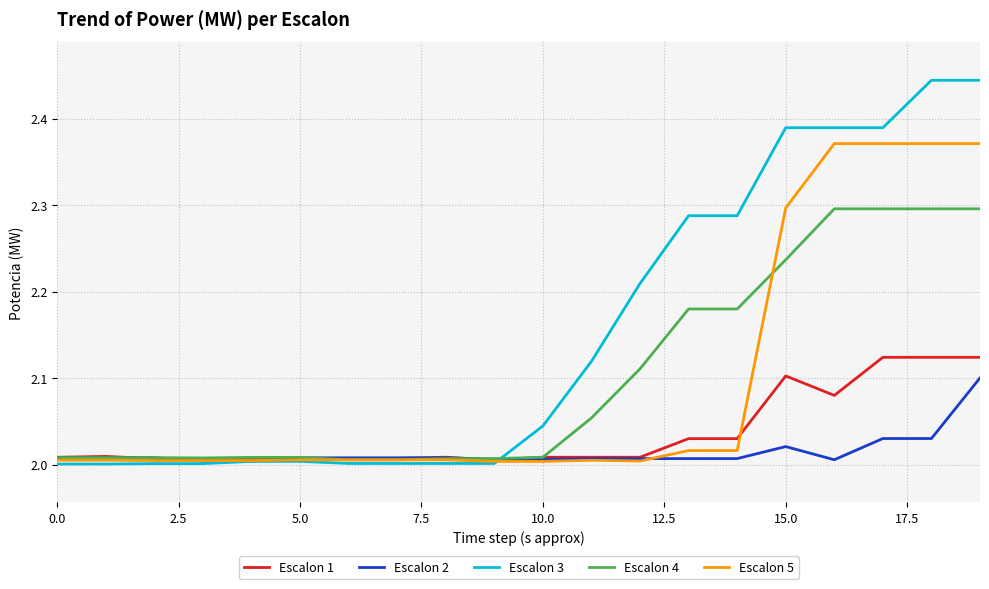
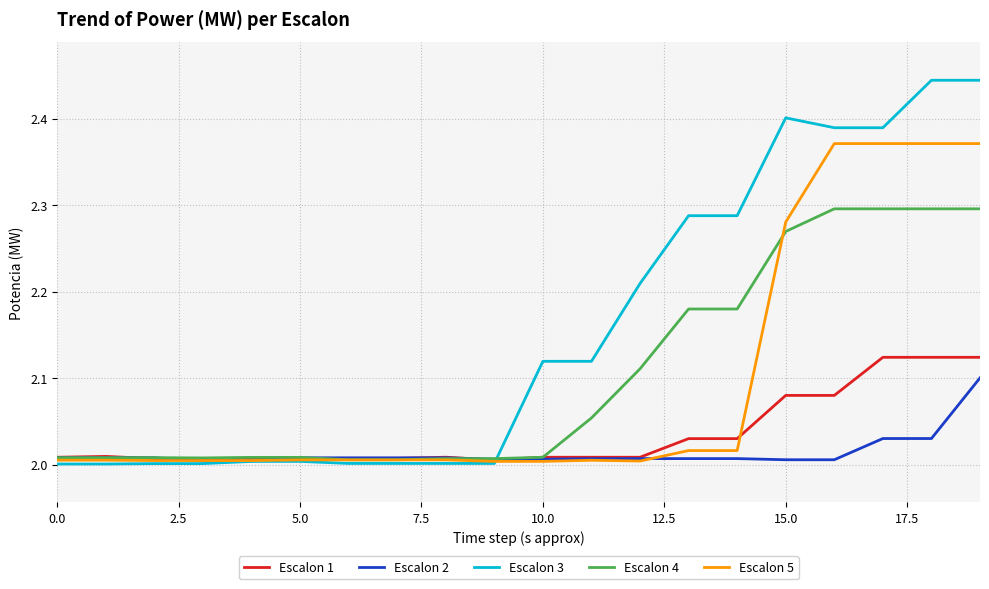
  {
    "Escalon 1": {
-     "15.0": 2.10
+     "15.0": 2.08
    },
    "Escalon 2": {
-     "15.0": 2.02
+     "15.0": 2.01
    },
    "Escalon 3": {
      "0.0": 2.00,
-     "10.0": 2.04,
-     "15.0": 2.39
+     "10.0": 2.12,
+     "15.0": 2.40
    },
    "Escalon 4": {
-     "15.0": 2.24
+     "15.0": 2.27
    },
    "Escalon 5": {
-     "15.0": 2.30
+     "15.0": 2.28
    }
  }
